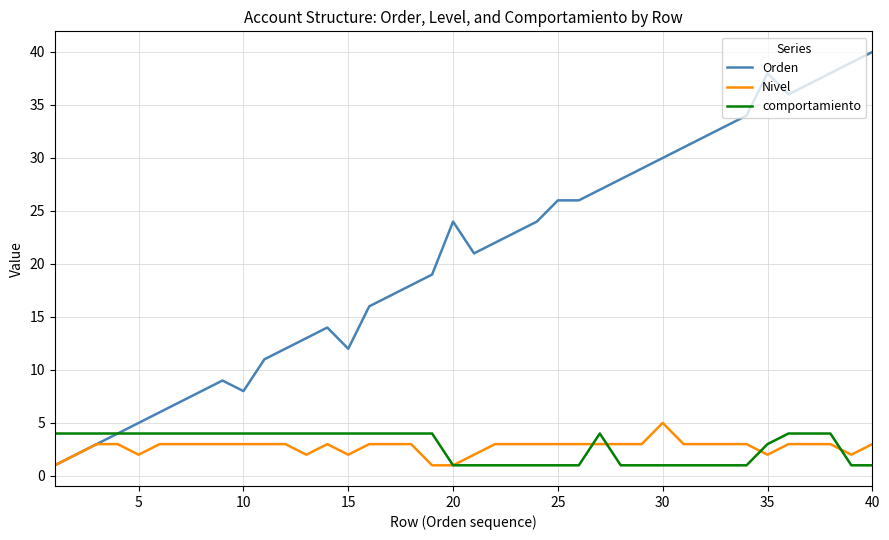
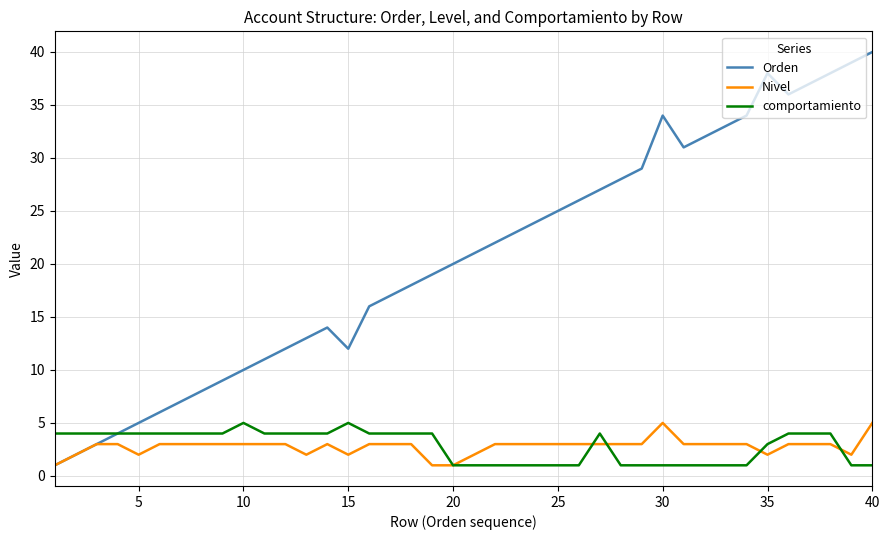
  {
    "Orden": {
      "5": 5,
-     "10": 8,
+     "10": 10,
      "15": 12,
-     "20": 24,
-     "25": 26,
-     "30": 30,
+     "20": 20,
+     "25": 25,
+     "30": 34,
      "40": 40
    },
    "Nivel": {
      "5": 2,
      "10": 3,
      "15": 2,
      "25": 3,
      "30": 5,
      "35": 2,
-     "40": 3
+     "40": 5
    },
    "comportamiento": {
      "5": 4,
-     "10": 4,
-     "15": 4,
+     "10": 5,
+     "15": 5,
      "25": 1,
      "30": 1,
      "35": 3,
      "40": 1
    }
  }
